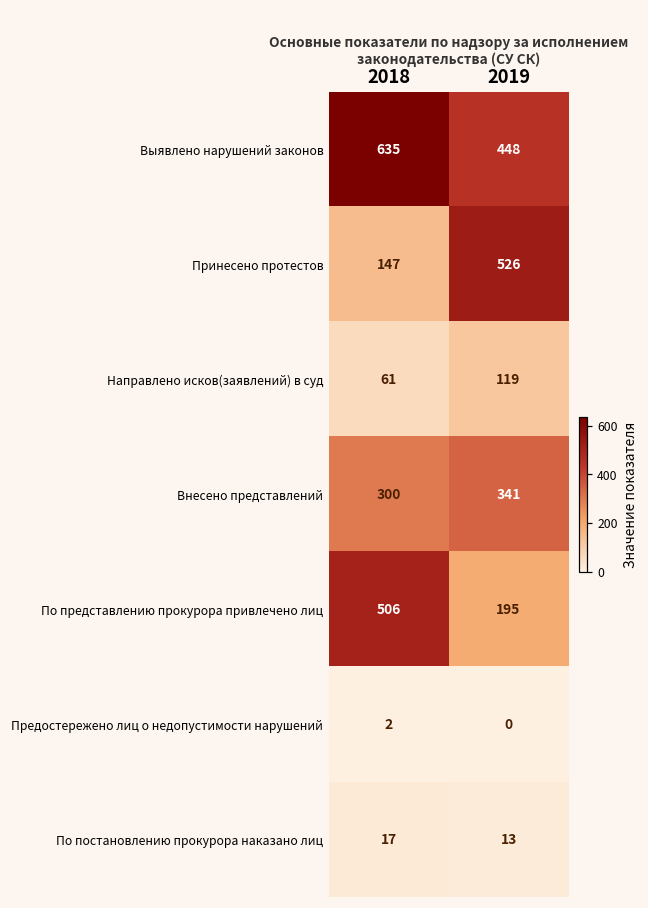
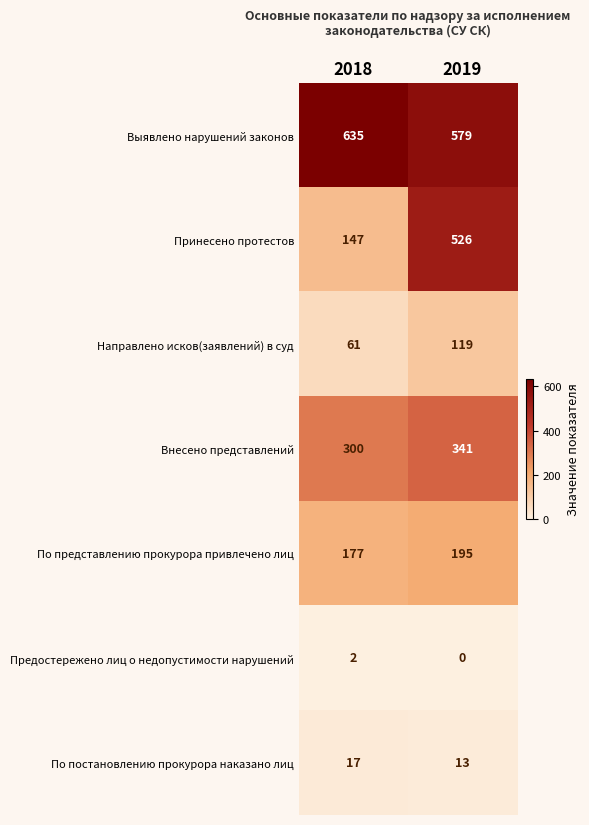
  {
    "Выявлено нарушений законов": {
      "2018": 635,
-     "2019": 448
+     "2019": 579
    },
    "Принесено протестов": {
      "2018": 147,
      "2019": 526
    },
    "Направлено исков(заявлений) в суд": {
      "2018": 61,
      "2019": 119
    },
    "Внесено представлений": {
      "2018": 300,
      "2019": 341
    },
    "По представлению прокурора привлечено лиц": {
-     "2018": 506,
+     "2018": 177,
      "2019": 195
    },
    "Предостережено лиц о недопустимости нарушений": {
      "2018": 2,
      "2019": 0
    },
    "По постановлению прокурора наказано лиц": {
      "2018": 17,
      "2019": 13
    }
  }
